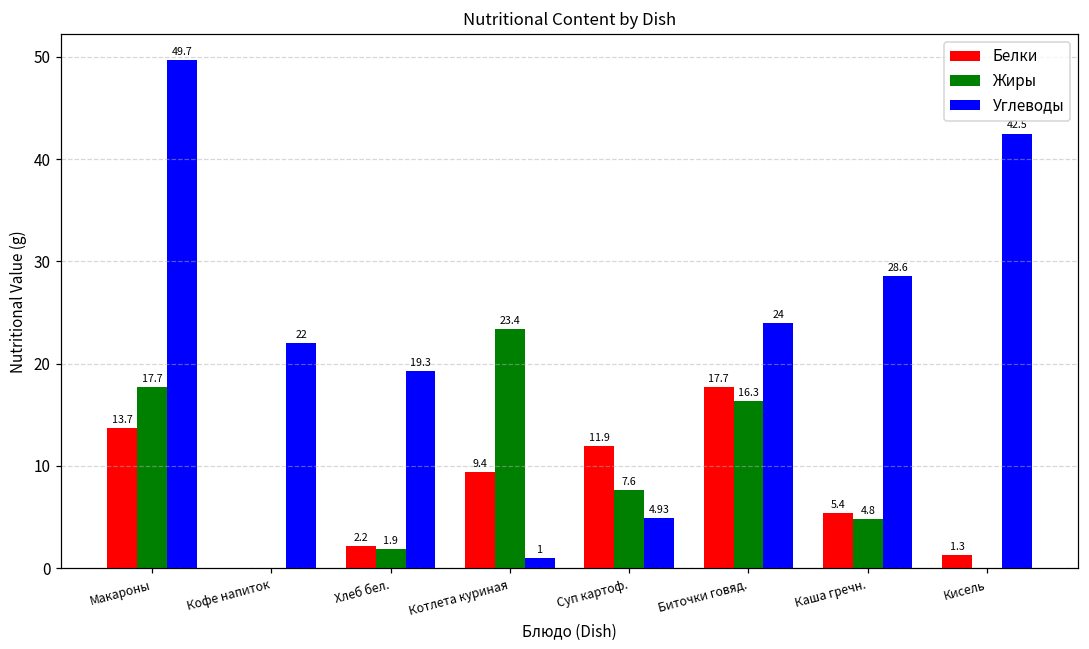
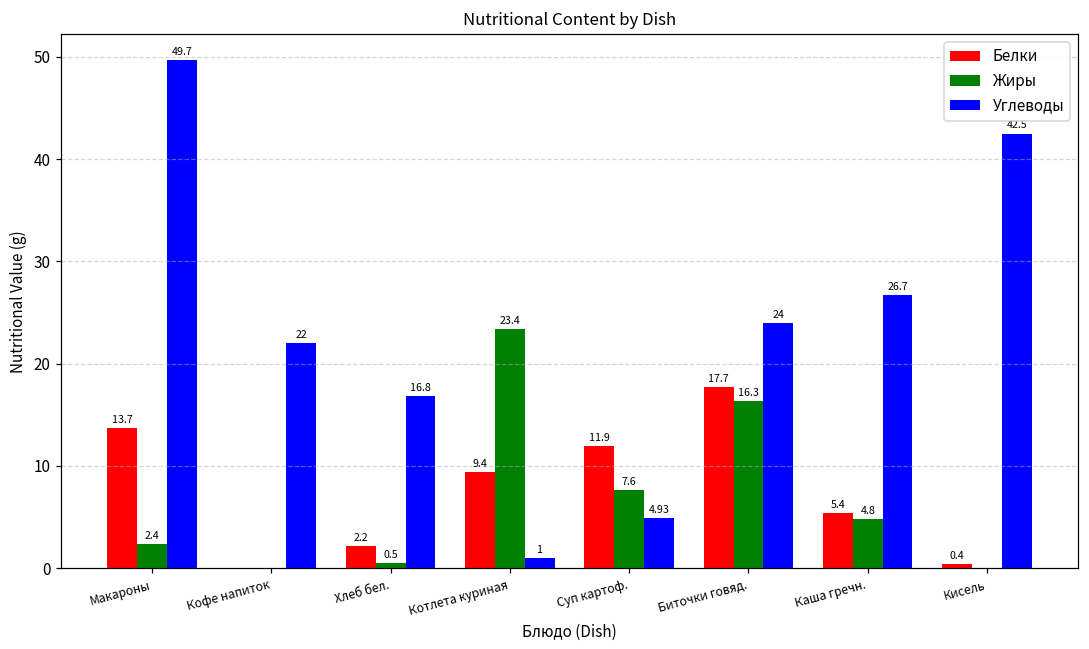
  {
    "Белки": {
      "Макароны": 13.7,
      "Хлеб бел.": 2.2,
      "Котлета куриная": 9.4,
      "Суп картоф.": 11.9,
      "Биточки говяд.": 17.7,
      "Каша гречн.": 5.4,
-     "Кисель": 1.3
+     "Кисель": 0.4
    },
    "Жиры": {
-     "Макароны": 17.7,
-     "Хлеб бел.": 1.9,
+     "Макароны": 2.4,
+     "Хлеб бел.": 0.5,
      "Котлета куриная": 23.4,
      "Суп картоф.": 7.6,
      "Биточки говяд.": 16.3,
      "Каша гречн.": 4.8
    },
    "Углеводы": {
      "Макароны": 49.7,
      "Кофе напиток": 22,
-     "Хлеб бел.": 19.3,
+     "Хлеб бел.": 16.8,
      "Котлета куриная": 1,
      "Суп картоф.": 4.93,
      "Биточки говяд.": 24,
-     "Каша гречн.": 28.6,
+     "Каша гречн.": 26.7,
      "Кисель": 42.5
    }
  }
